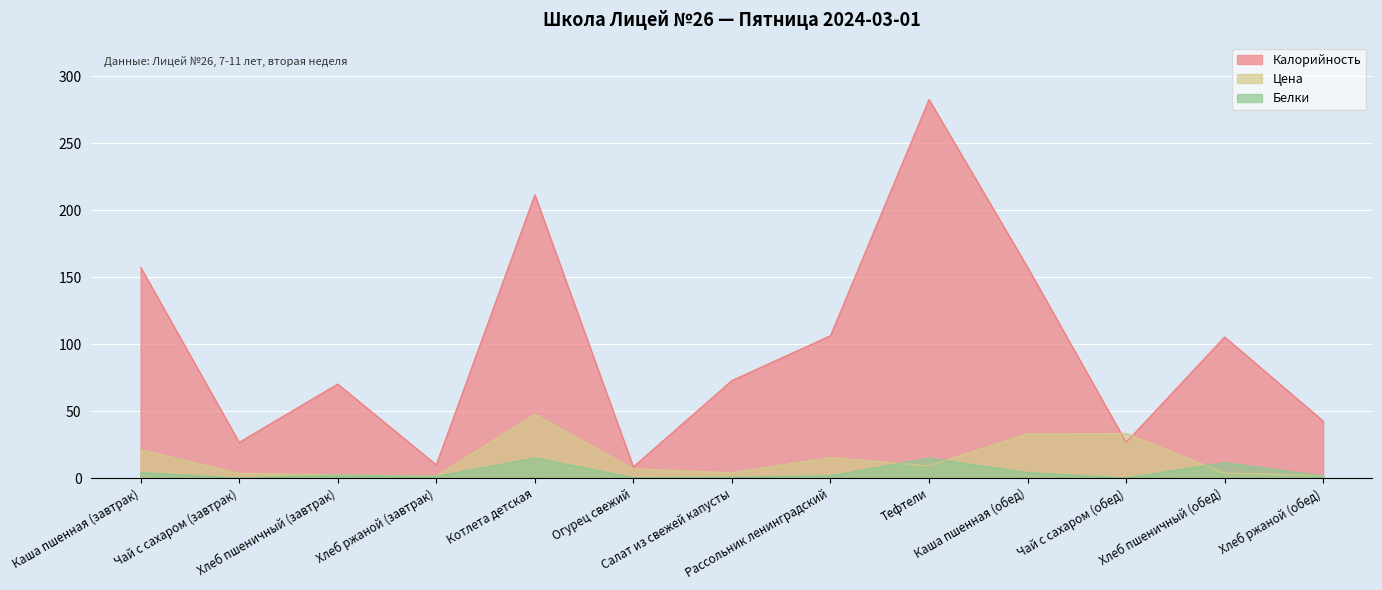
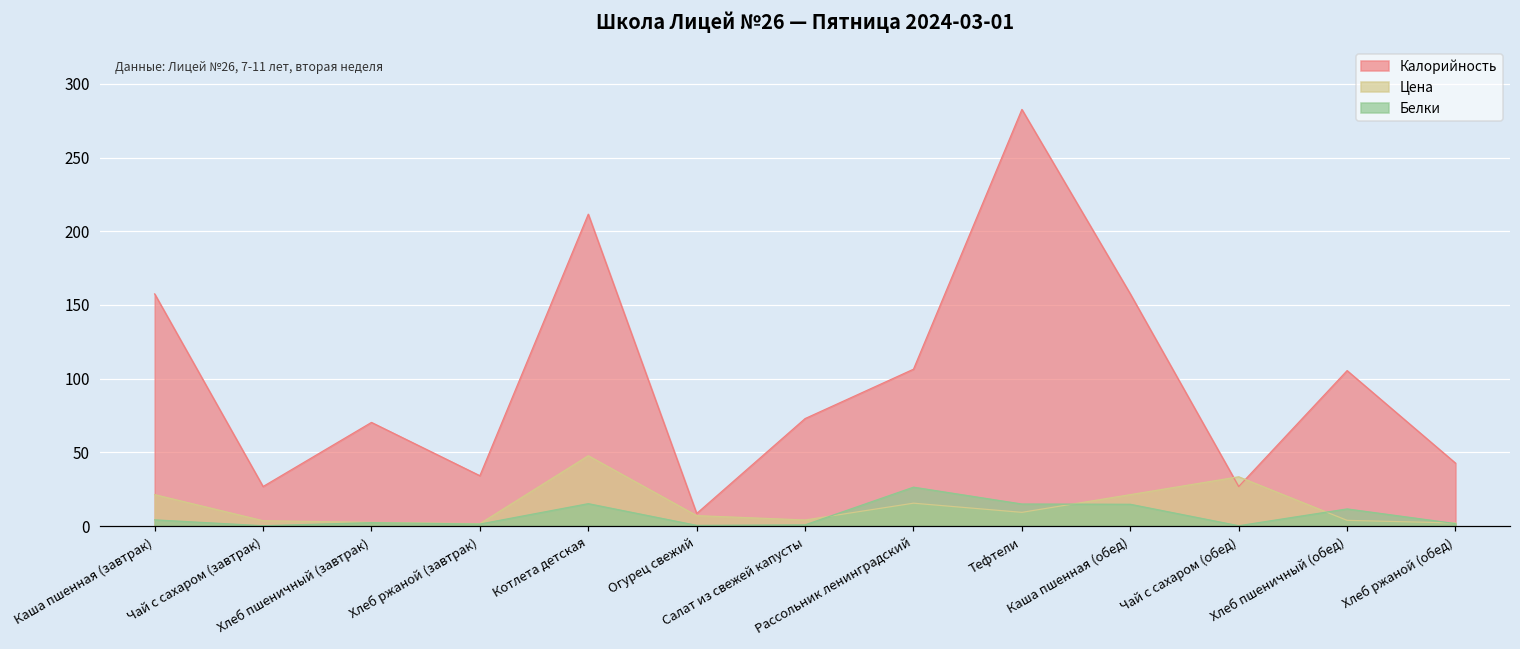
  {
    "Калорийность": {
      "Каша пшенная (завтрак)": 158,
      "Чай с сахаром (завтрак)": 27,
      "Хлеб пшеничный (завтрак)": 70,
-     "Хлеб ржаной (завтрак)": 10,
+     "Хлеб ржаной (завтрак)": 34,
      "Котлета детская": 212,
      "Салат из свежей капусты": 73,
      "Рассольник ленинградский": 106,
      "Тефтели": 283,
      "Каша пшенная (обед)": 158,
      "Чай с сахаром (обед)": 27,
      "Хлеб пшеничный (обед)": 105,
      "Хлеб ржаной (обед)": 43
    },
    "Цена": {
      "Каша пшенная (завтрак)": 21,
      "Чай с сахаром (завтрак)": 4,
      "Котлета детская": 48,
      "Салат из свежей капусты": 4,
      "Рассольник ленинградский": 16,
      "Тефтели": 9,
-     "Каша пшенная (обед)": 33,
+     "Каша пшенная (обед)": 21,
      "Чай с сахаром (обед)": 33,
      "Хлеб пшеничный (обед)": 4
    },
    "Белки": {
      "Каша пшенная (завтрак)": 4,
      "Чай с сахаром (завтрак)": 0,
      "Котлета детская": 15,
      "Огурец свежий": 0,
      "Салат из свежей капусты": 1,
-     "Рассольник ленинградский": 2,
+     "Рассольник ленинградский": 26,
      "Тефтели": 15,
-     "Каша пшенная (обед)": 4,
+     "Каша пшенная (обед)": 15,
      "Чай с сахаром (обед)": 0,
      "Хлеб пшеничный (обед)": 12
    }
  }
